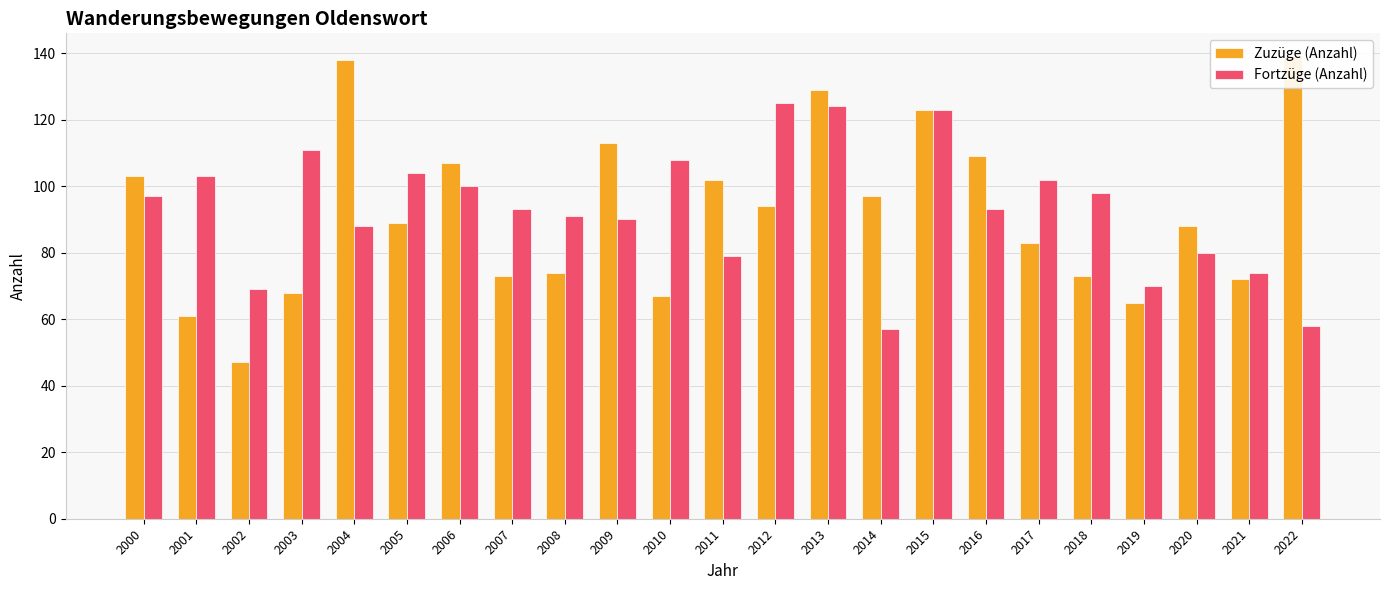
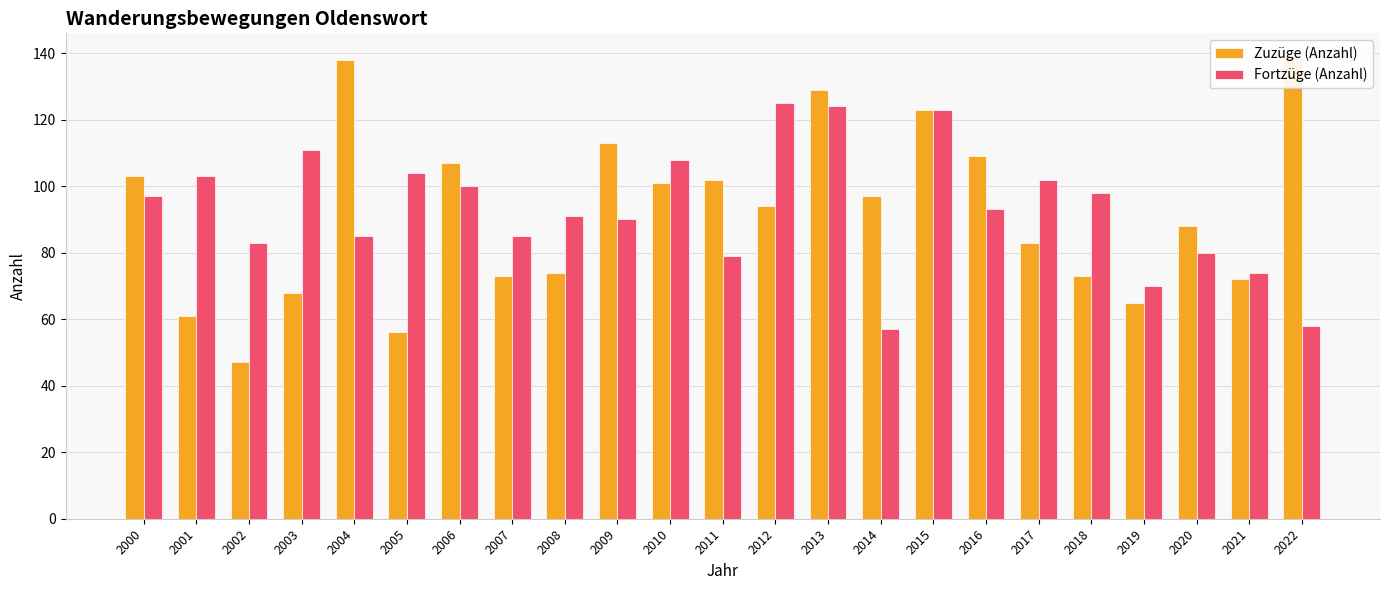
  {
    "Zuzüge (Anzahl)": {
      "2000": 103,
      "2001": 61,
      "2002": 47,
      "2003": 68,
      "2004": 138,
-     "2005": 89,
+     "2005": 56,
      "2006": 107,
      "2007": 73,
      "2008": 74,
      "2009": 113,
-     "2010": 67,
+     "2010": 101,
      "2011": 102,
      "2012": 94,
      "2013": 129,
      "2014": 97,
      "2015": 123,
      "2016": 109,
      "2017": 83,
      "2018": 73,
      "2019": 65,
      "2020": 88,
      "2021": 72
    },
    "Fortzüge (Anzahl)": {
      "2000": 97,
      "2001": 103,
-     "2002": 69,
+     "2002": 83,
      "2003": 111,
-     "2004": 88,
+     "2004": 85,
      "2005": 104,
      "2006": 100,
-     "2007": 93,
+     "2007": 85,
      "2008": 91,
      "2009": 90,
      "2010": 108,
      "2011": 79,
      "2012": 125,
      "2013": 124,
      "2014": 57,
      "2015": 123,
      "2016": 93,
      "2017": 102,
      "2018": 98,
      "2019": 70,
      "2020": 80,
      "2021": 74,
      "2022": 58
    }
  }
